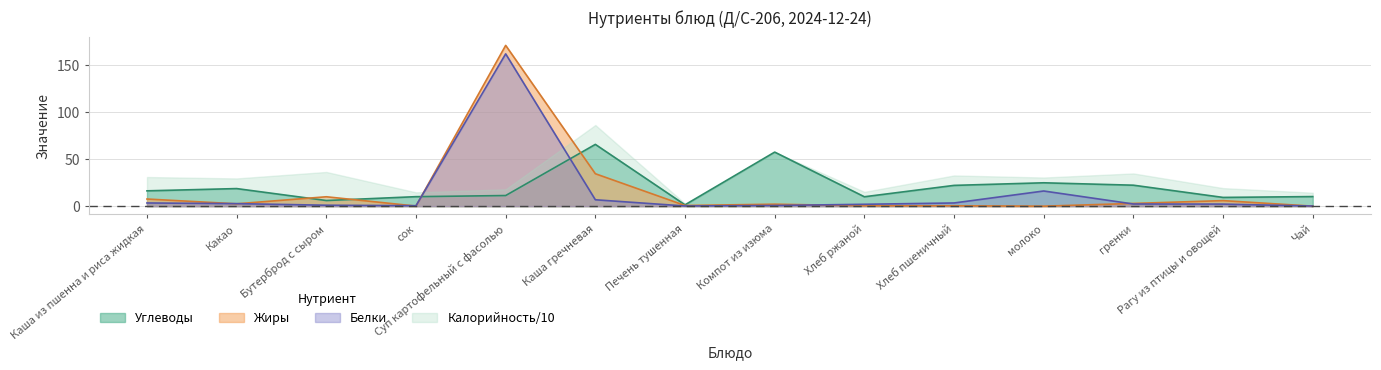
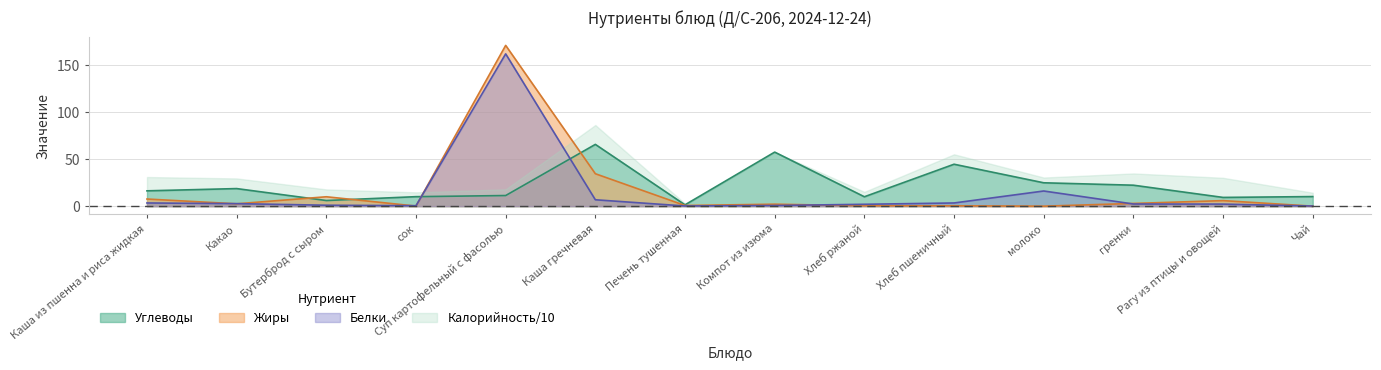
  {
    "Углеводы": {
      "Каша из пшенна и риса жидкая": 20,
      "Какао": 20,
      "Бутерброд с сыром": 10,
      "сок": 10,
      "Суп картофельный с фасолью": 10,
      "Каша гречневая": 70,
      "Хлеб ржаной": 10,
-     "Хлеб пшеничный": 20,
+     "Хлеб пшеничный": 40,
      "молоко": 20,
      "гренки": 20,
      "Рагу из птицы и овощей": 10,
      "Чай": 10
    },
    "Жиры": {
      "Каша из пшенна и риса жидкая": 10,
      "Бутерброд с сыром": 10,
      "Суп картофельный с фасолью": 170,
      "Каша гречневая": 30,
      "Хлеб пшеничный": 0,
      "молоко": 0,
      "Рагу из птицы и овощей": 10
    },
    "Белки": {
      "Каша из пшенна и риса жидкая": 0,
      "Бутерброд с сыром": 0,
      "Суп картофельный с фасолью": 160,
      "Каша гречневая": 10,
      "Хлеб пшеничный": 0,
      "молоко": 20,
      "Рагу из птицы и овощей": 0
    },
    "Калорийность/10": {
      "Каша из пшенна и риса жидкая": 10,
      "Какао": 10,
-     "Бутерброд с сыром": 30,
+     "Бутерброд с сыром": 10,
      "сок": 0,
      "Суп картофельный с фасолью": 10,
      "Каша гречневая": 20,
      "Хлеб ржаной": 10,
      "Хлеб пшеничный": 10,
      "молоко": 10,
      "гренки": 10,
-     "Рагу из птицы и овощей": 10,
+     "Рагу из птицы и овощей": 20,
      "Чай": 0
    }
  }
